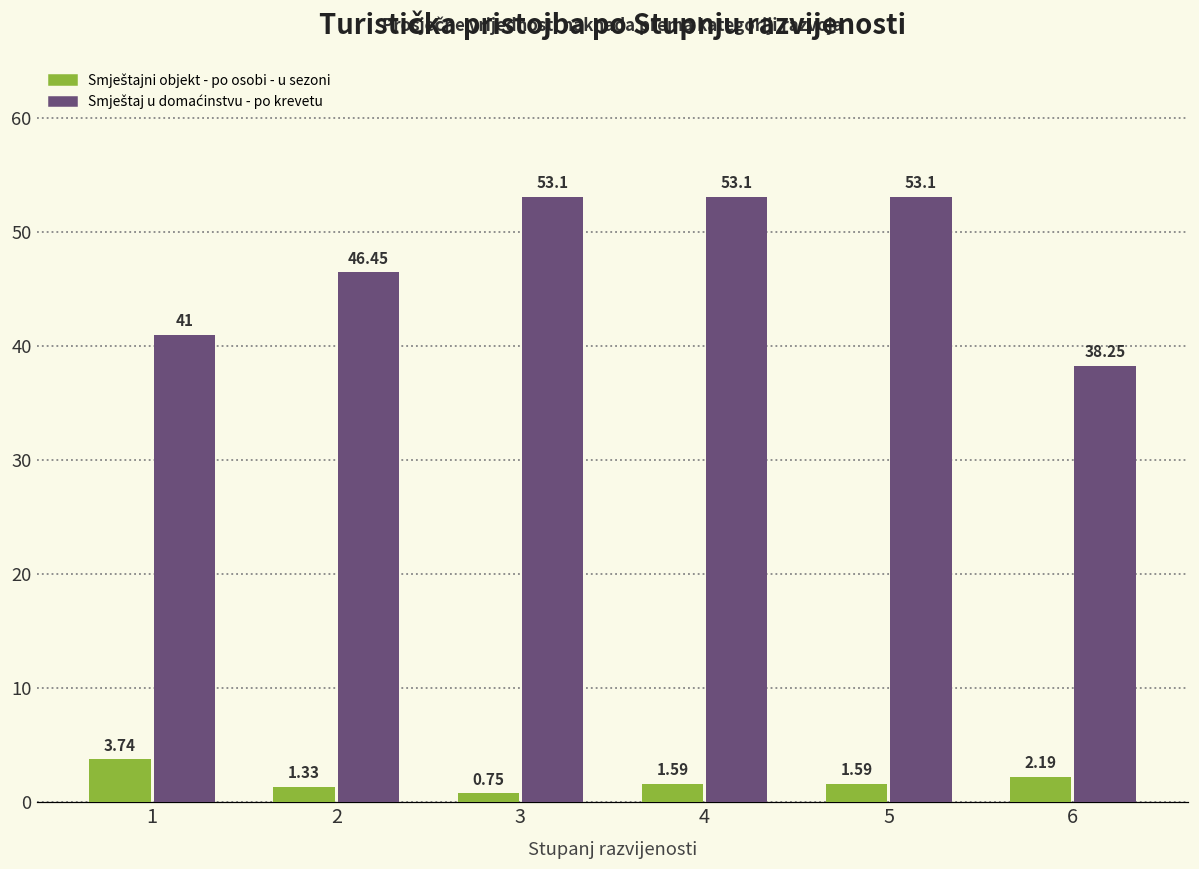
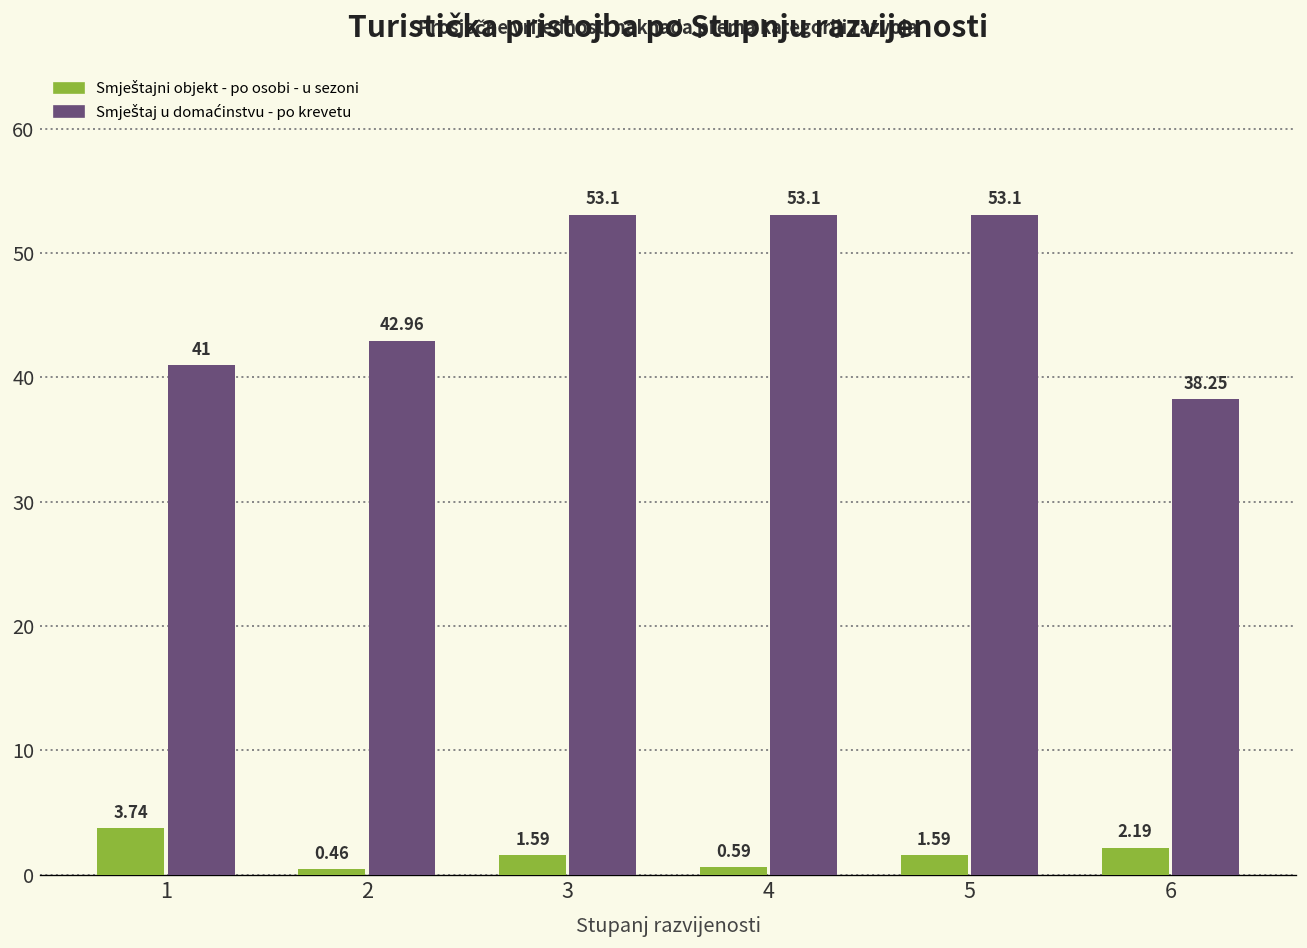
  {
    "Smještajni objekt - po osobi - u sezoni": {
      "1": 3.74,
-     "2": 1.33,
-     "3": 0.75,
-     "4": 1.59,
+     "2": 0.46,
+     "3": 1.59,
+     "4": 0.59,
      "5": 1.59,
      "6": 2.19
    },
    "Smještaj u domaćinstvu - po krevetu": {
      "1": 41,
-     "2": 46.45,
+     "2": 42.96,
      "3": 53.1,
      "4": 53.1,
      "5": 53.1,
      "6": 38.25
    }
  }
